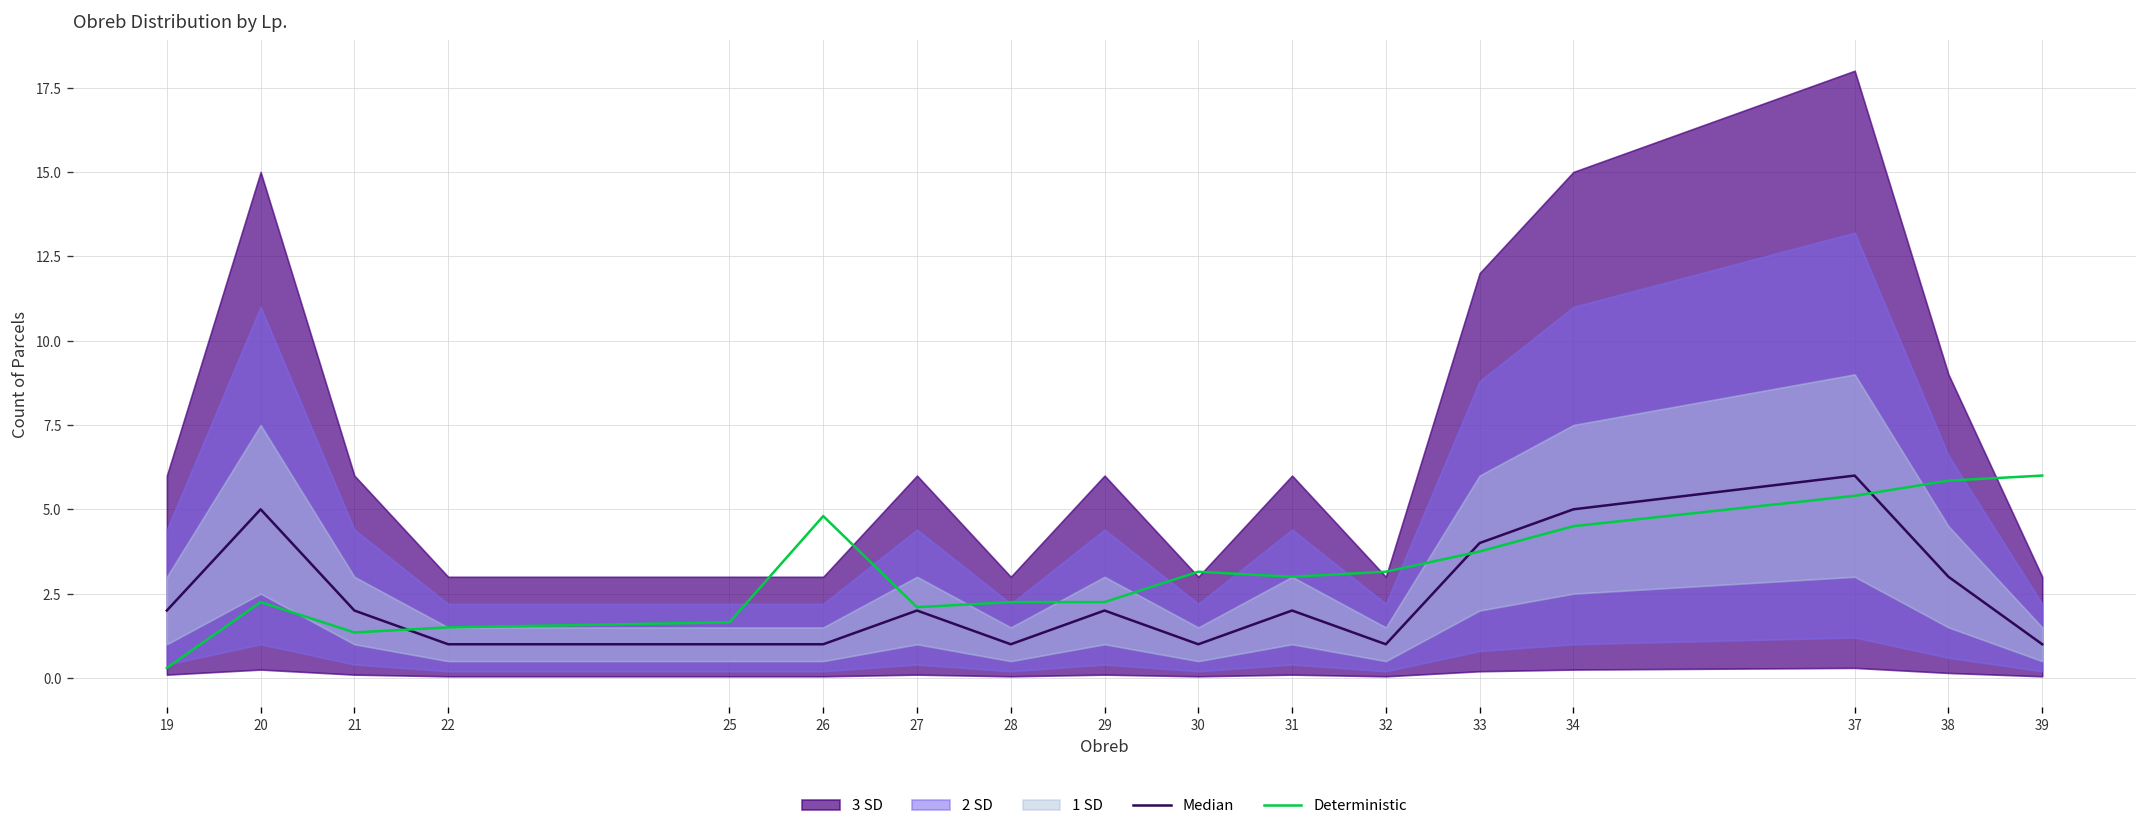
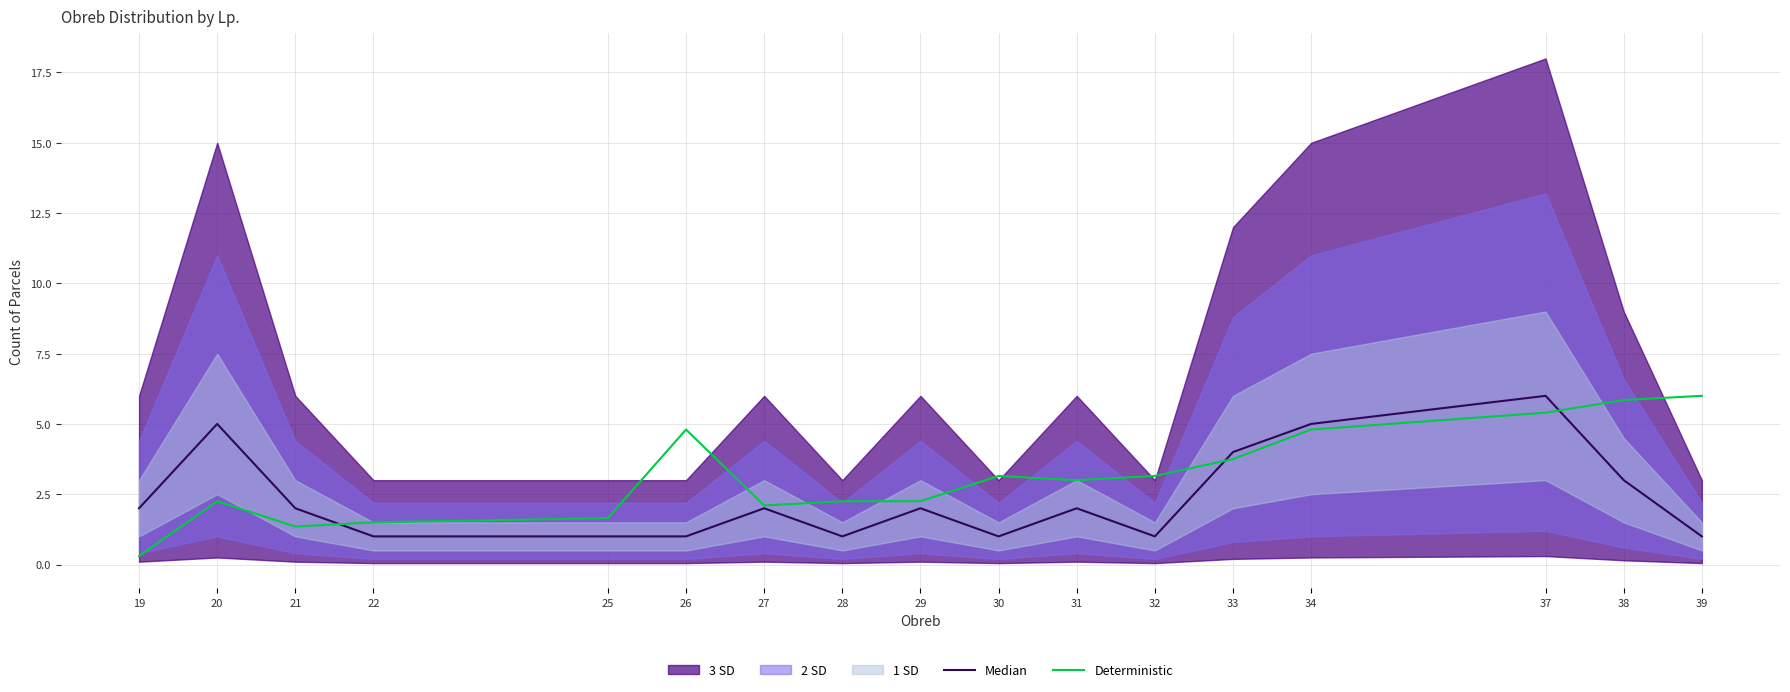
  {
    "Deterministic": {
      "19": 0.3,
      "20": 2.3,
      "21": 1.4,
      "25": 1.7,
      "26": 4.8,
      "27": 2.1,
      "29": 2.3,
      "30": 3.2,
      "32": 3.2,
      "33": 3.8,
-     "34": 4.5,
+     "34": 4.8,
      "37": 5.4,
      "38": 5.9,
      "39": 6.0
    }
  }
